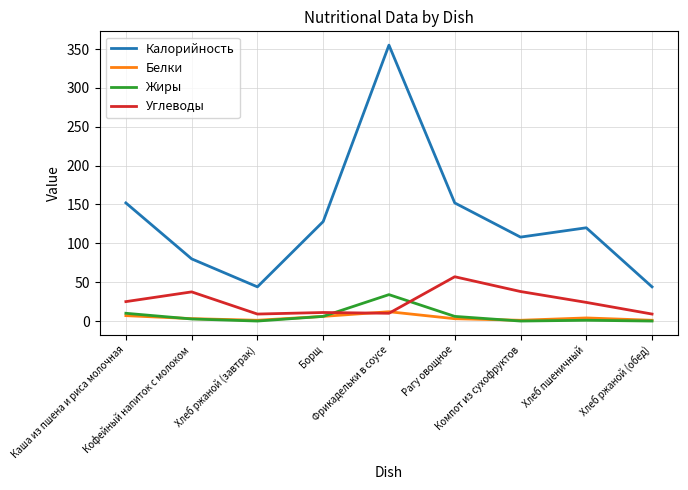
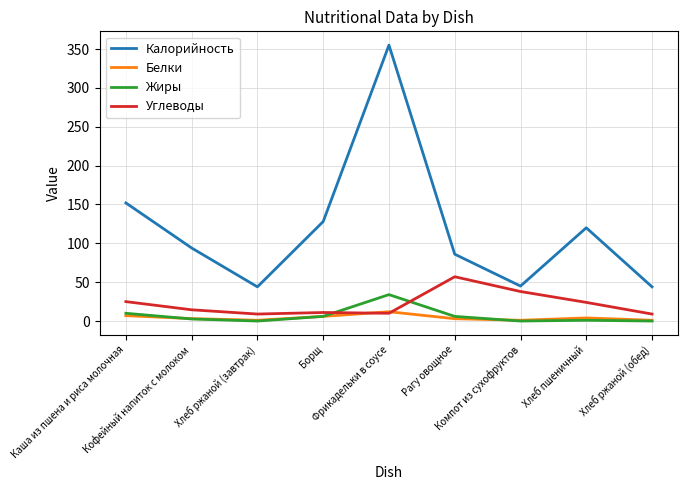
  {
    "Калорийность": {
      "Каша из пшена и риса молочная": 150,
-     "Кофейный напиток с молоком": 80,
+     "Кофейный напиток с молоком": 90,
      "Хлеб ржаной (завтрак)": 40,
      "Борщ": 130,
      "Фрикадельки в соусе": 360,
-     "Рагу овощное": 150,
-     "Компот из сухофруктов": 110,
+     "Рагу овощное": 90,
+     "Компот из сухофруктов": 50,
      "Хлеб пшеничный": 120,
      "Хлеб ржаной (обед)": 40
    },
    "Жиры": {
      "Фрикадельки в соусе": 30
    },
    "Углеводы": {
      "Каша из пшена и риса молочная": 30,
-     "Кофейный напиток с молоком": 40,
+     "Кофейный напиток с молоком": 10,
      "Хлеб ржаной (завтрак)": 10,
      "Борщ": 10,
      "Рагу овощное": 60,
      "Компот из сухофруктов": 40,
      "Хлеб пшеничный": 20,
      "Хлеб ржаной (обед)": 10
    }
  }
